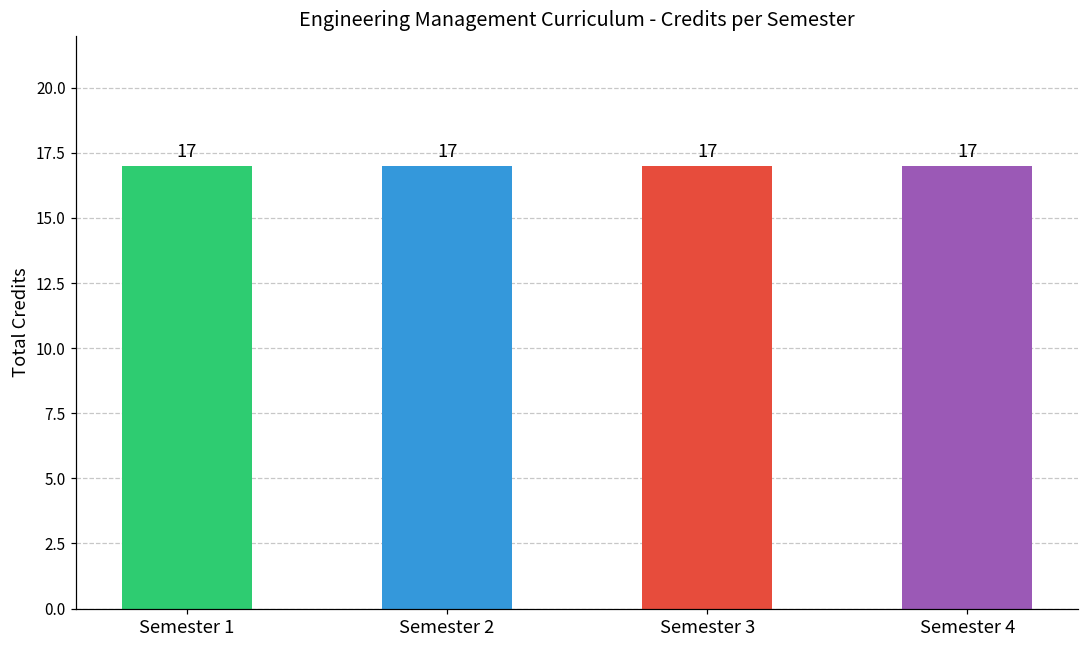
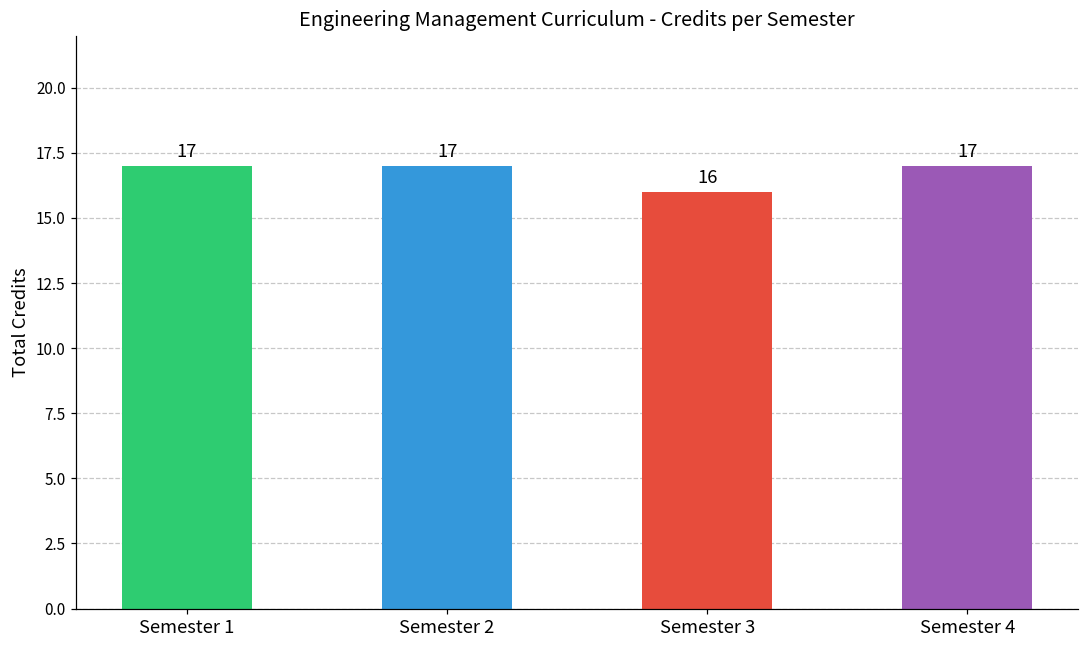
  {
    "Semester 1": 17,
    "Semester 2": 17,
-   "Semester 3": 17,
+   "Semester 3": 16,
    "Semester 4": 17
  }
